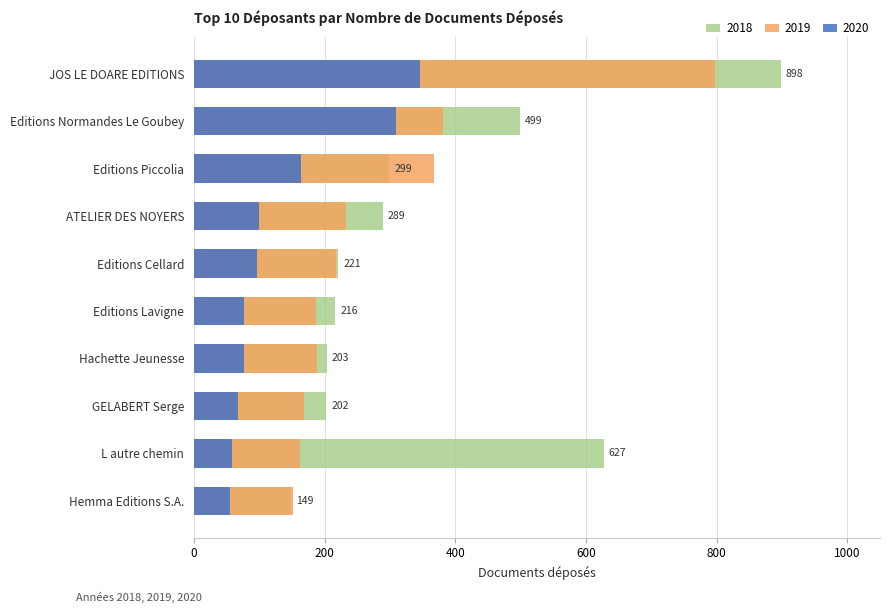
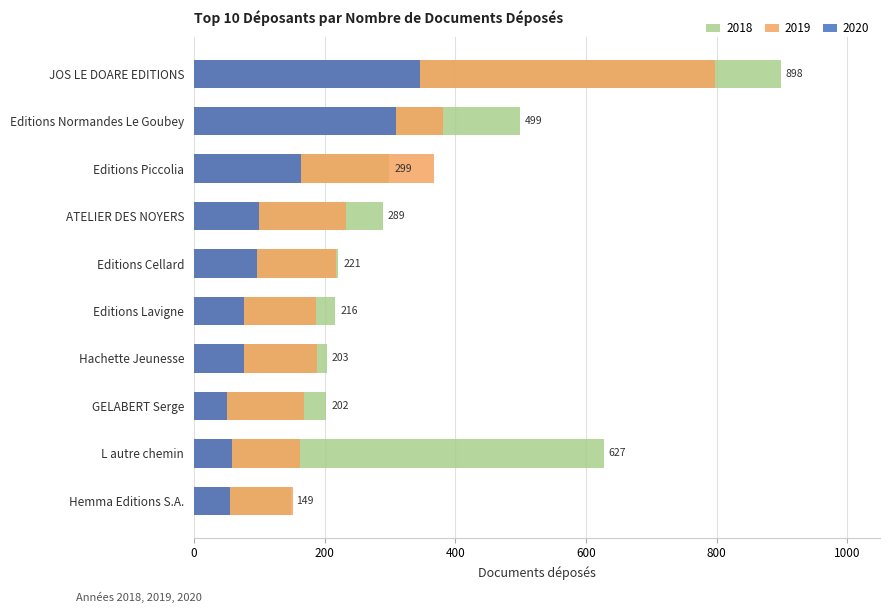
  {
    "2018": {
      "JOS LE DOARE EDITIONS": 898,
      "Editions Normandes Le Goubey": 499,
      "ATELIER DES NOYERS": 289,
      "Editions Cellard": 221,
      "Editions Lavigne": 216,
      "Hachette Jeunesse": 203,
      "GELABERT Serge": 202,
      "L autre chemin": 627,
      "Hemma Editions S.A.": 149
    },
    "2020": {
-     "GELABERT Serge": 70
+     "GELABERT Serge": 50
    }
  }
